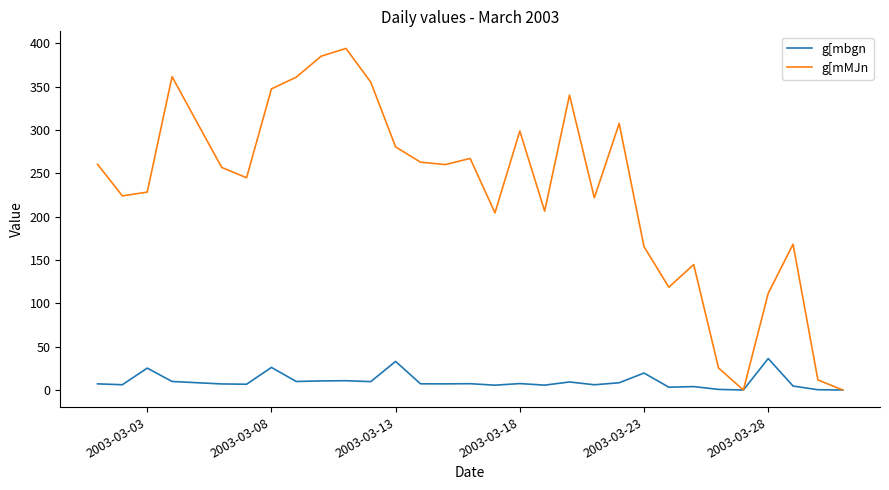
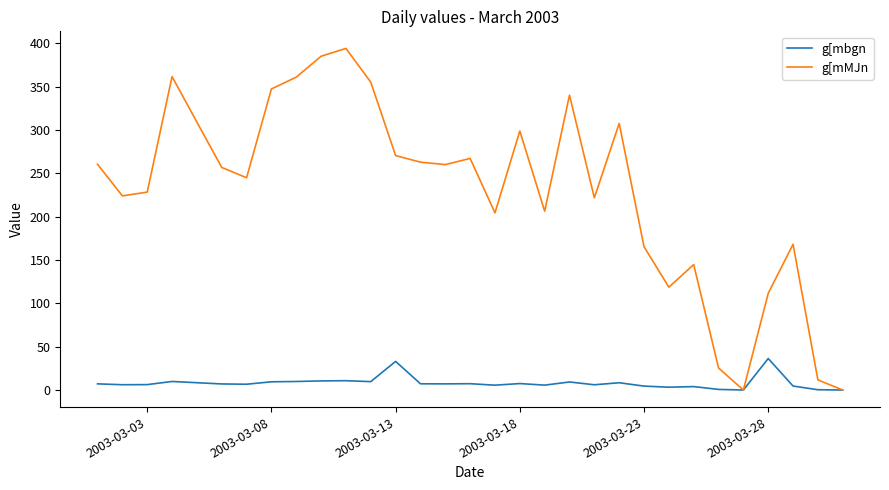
  {
    "g[mbgn": {
-     "2003-03-03": 30,
-     "2003-03-08": 30,
+     "2003-03-03": 10,
+     "2003-03-08": 10,
      "2003-03-13": 30,
      "2003-03-18": 10,
-     "2003-03-23": 20,
+     "2003-03-23": 0,
      "2003-03-28": 40
    },
    "g[mMJn": {
      "2003-03-03": 230,
      "2003-03-08": 350,
-     "2003-03-13": 280,
+     "2003-03-13": 270,
      "2003-03-18": 300,
      "2003-03-23": 170,
      "2003-03-28": 110
    }
  }
